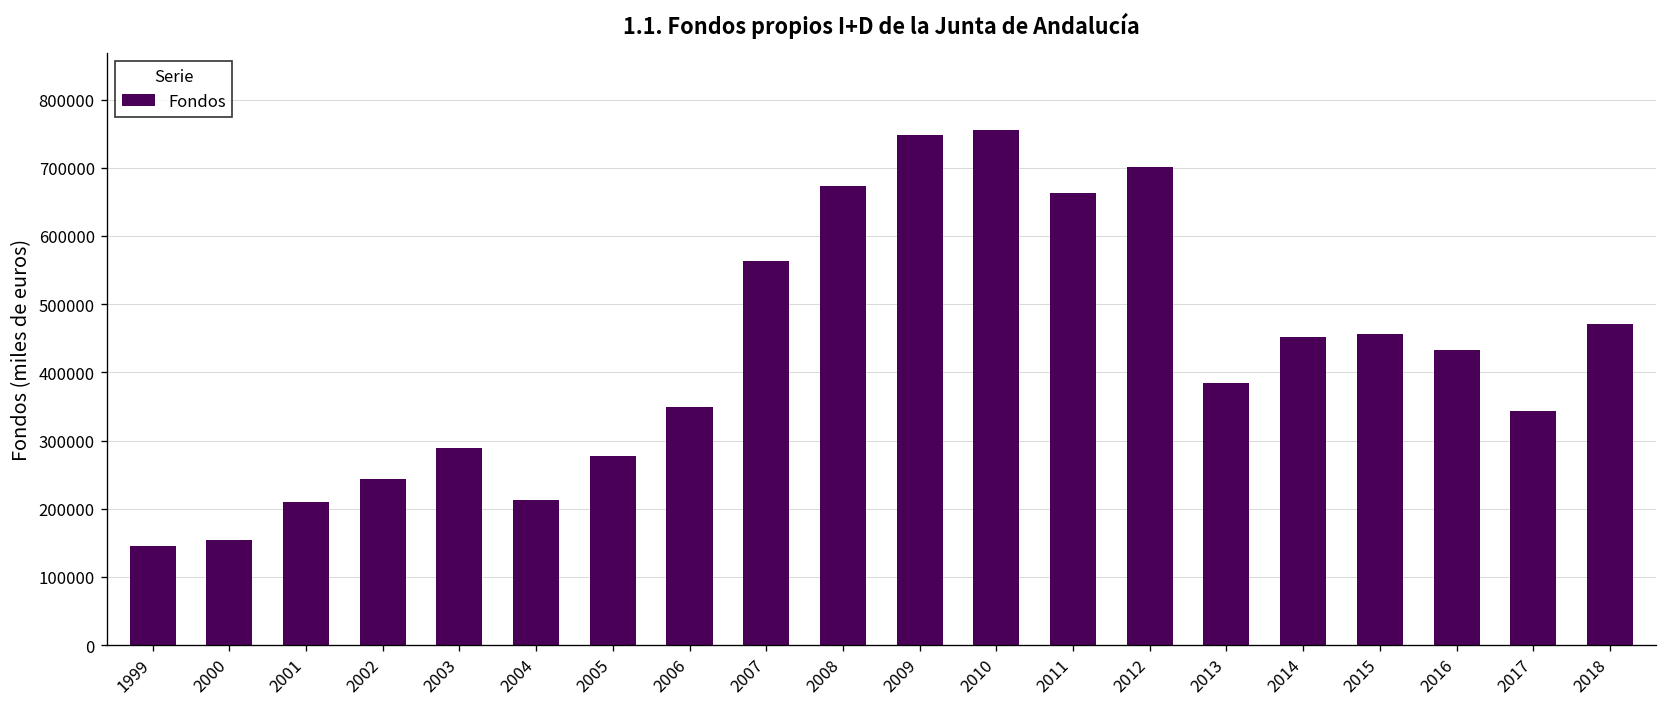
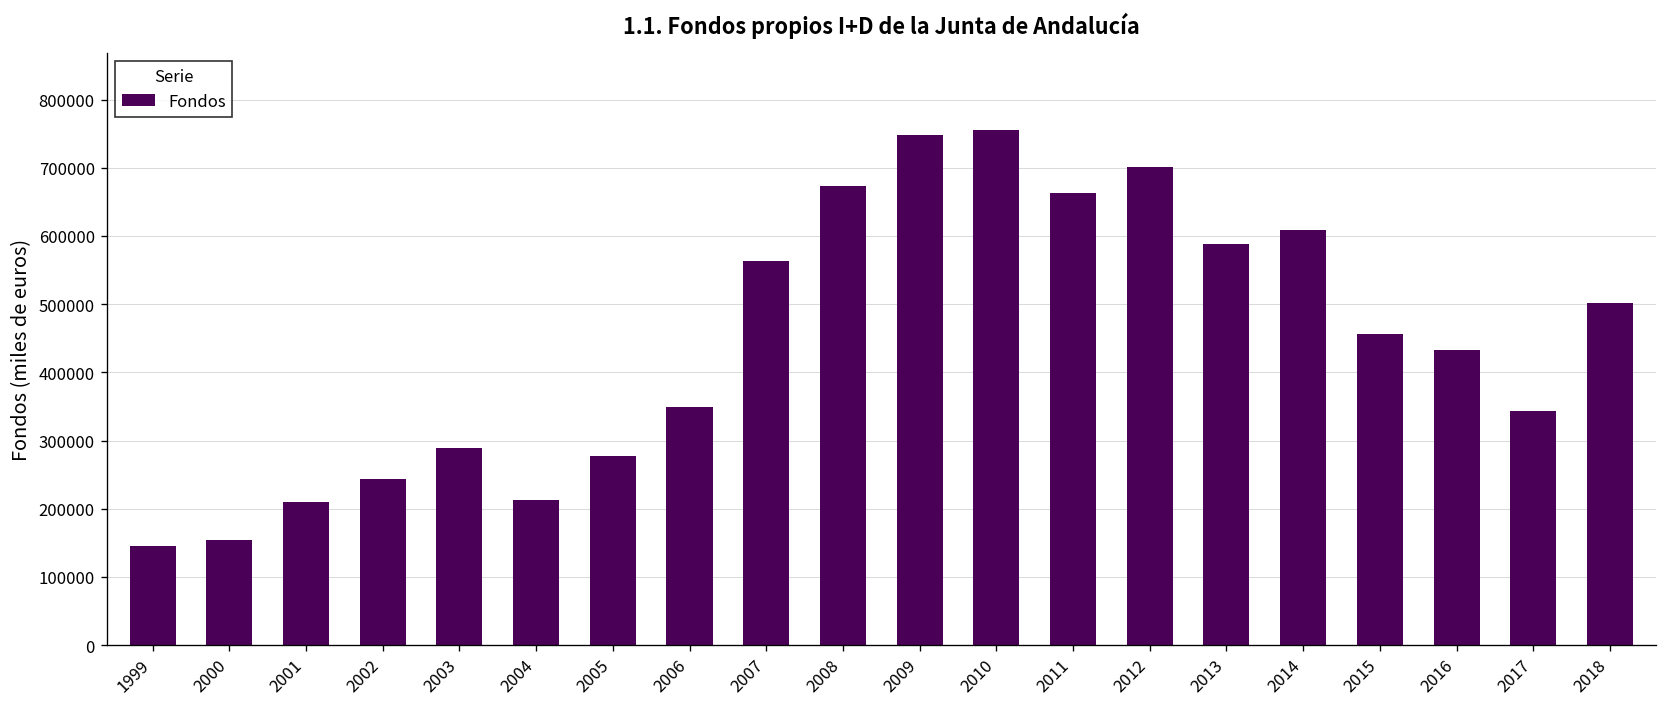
  {
    "1999": 140000,
    "2000": 150000,
    "2001": 210000,
    "2002": 240000,
    "2003": 290000,
    "2004": 210000,
    "2005": 280000,
    "2006": 350000,
    "2007": 560000,
    "2008": 670000,
    "2009": 750000,
    "2010": 760000,
    "2011": 660000,
    "2012": 700000,
-   "2013": 380000,
-   "2014": 450000,
+   "2013": 590000,
+   "2014": 610000,
    "2015": 460000,
    "2016": 430000,
    "2017": 340000,
-   "2018": 470000
+   "2018": 500000
  }
